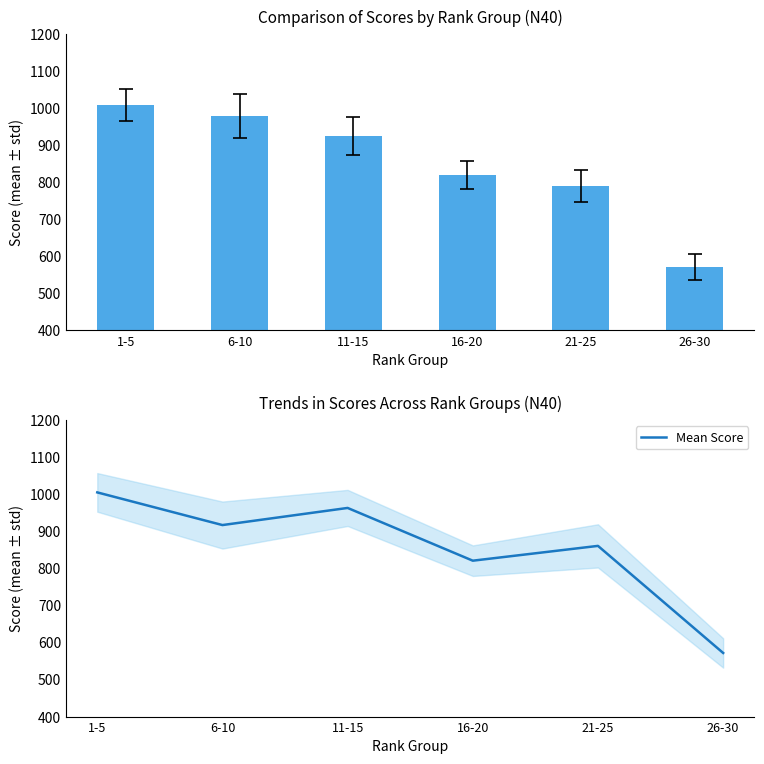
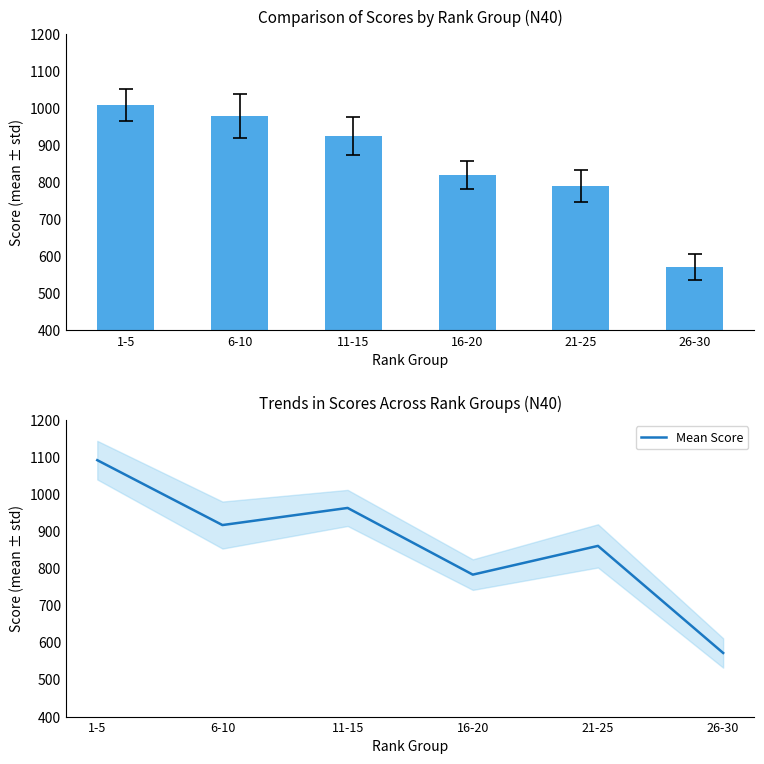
  {
    "Trends in Scores Across Rank Groups (N40)": {
      "Mean Score": {
-       "1-5": 1000,
+       "1-5": 1090,
        "6-10": 920,
        "11-15": 960,
-       "16-20": 820,
+       "16-20": 780,
        "21-25": 860,
        "26-30": 570
      }
    }
  }
